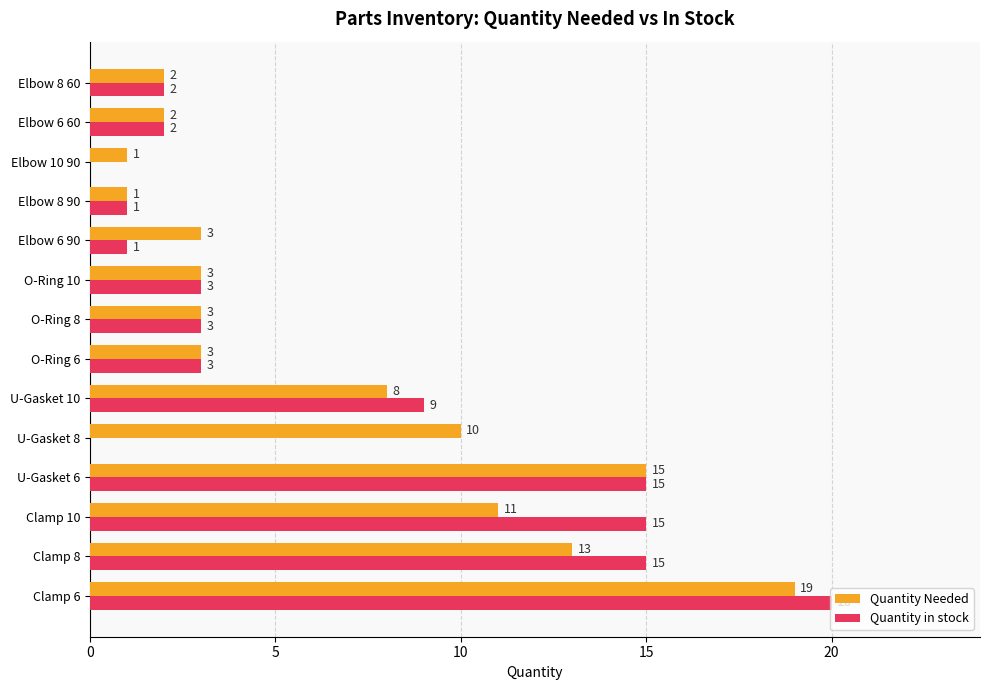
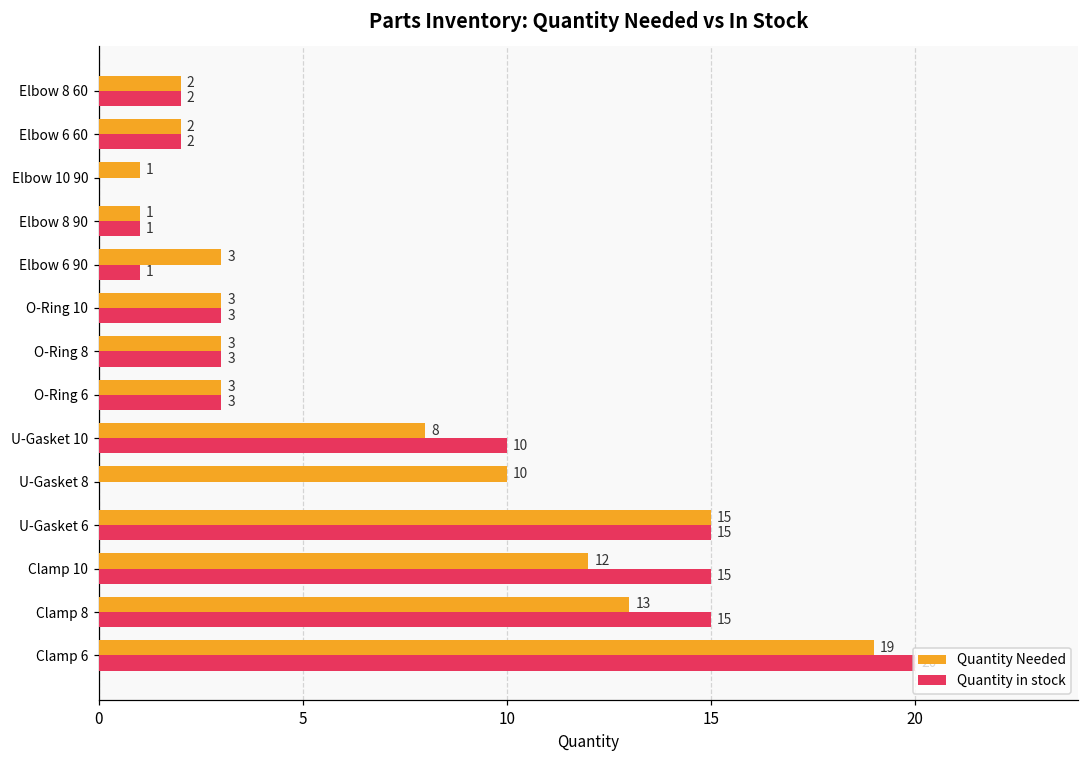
  {
    "Quantity Needed": {
      "Elbow 8 60": 2,
      "Elbow 6 60": 2,
      "Elbow 10 90": 1,
      "Elbow 8 90": 1,
      "Elbow 6 90": 3,
      "O-Ring 10": 3,
      "O-Ring 8": 3,
      "O-Ring 6": 3,
      "U-Gasket 10": 8,
      "U-Gasket 8": 10,
      "U-Gasket 6": 15,
-     "Clamp 10": 11,
+     "Clamp 10": 12,
      "Clamp 8": 13,
      "Clamp 6": 19
    },
    "Quantity in stock": {
      "Elbow 8 60": 2,
      "Elbow 6 60": 2,
      "Elbow 8 90": 1,
      "Elbow 6 90": 1,
      "O-Ring 10": 3,
      "O-Ring 8": 3,
      "O-Ring 6": 3,
-     "U-Gasket 10": 9,
+     "U-Gasket 10": 10,
      "U-Gasket 6": 15,
      "Clamp 10": 15,
      "Clamp 8": 15
    }
  }
